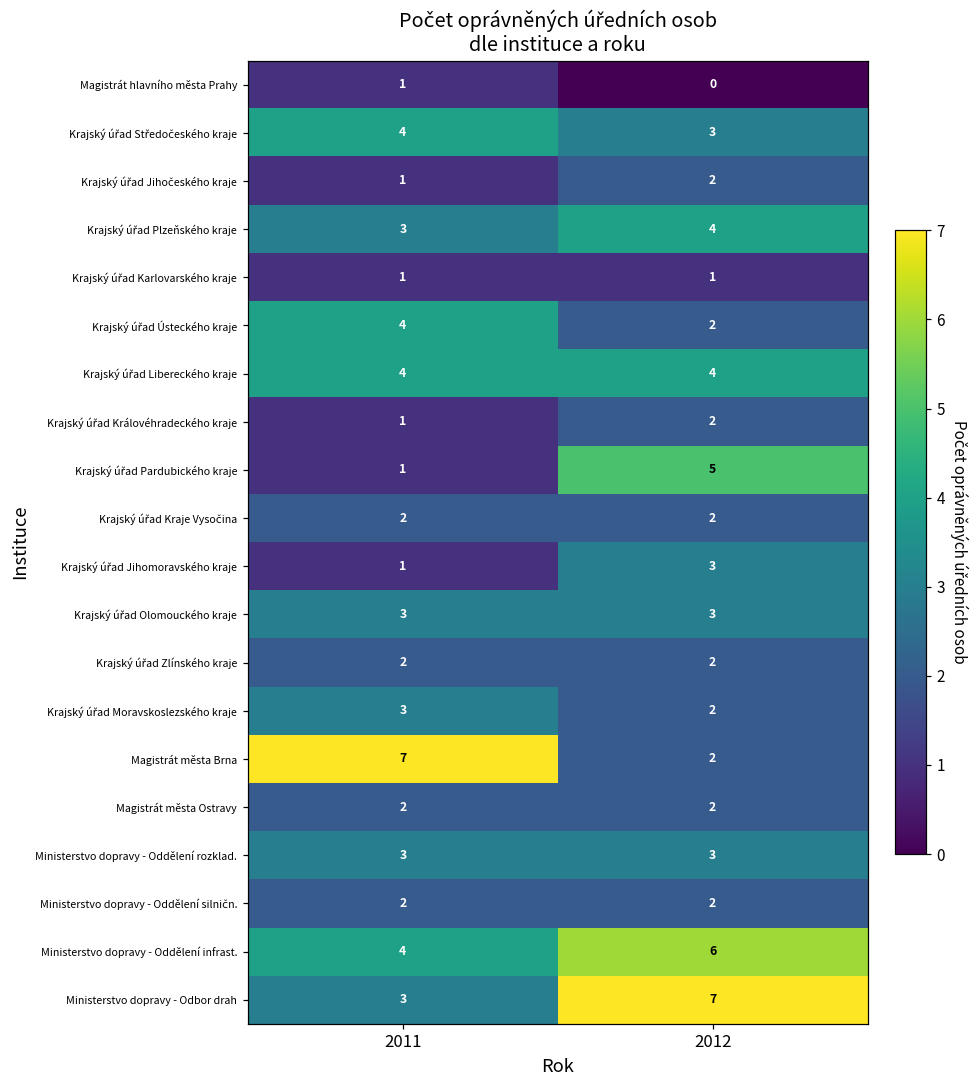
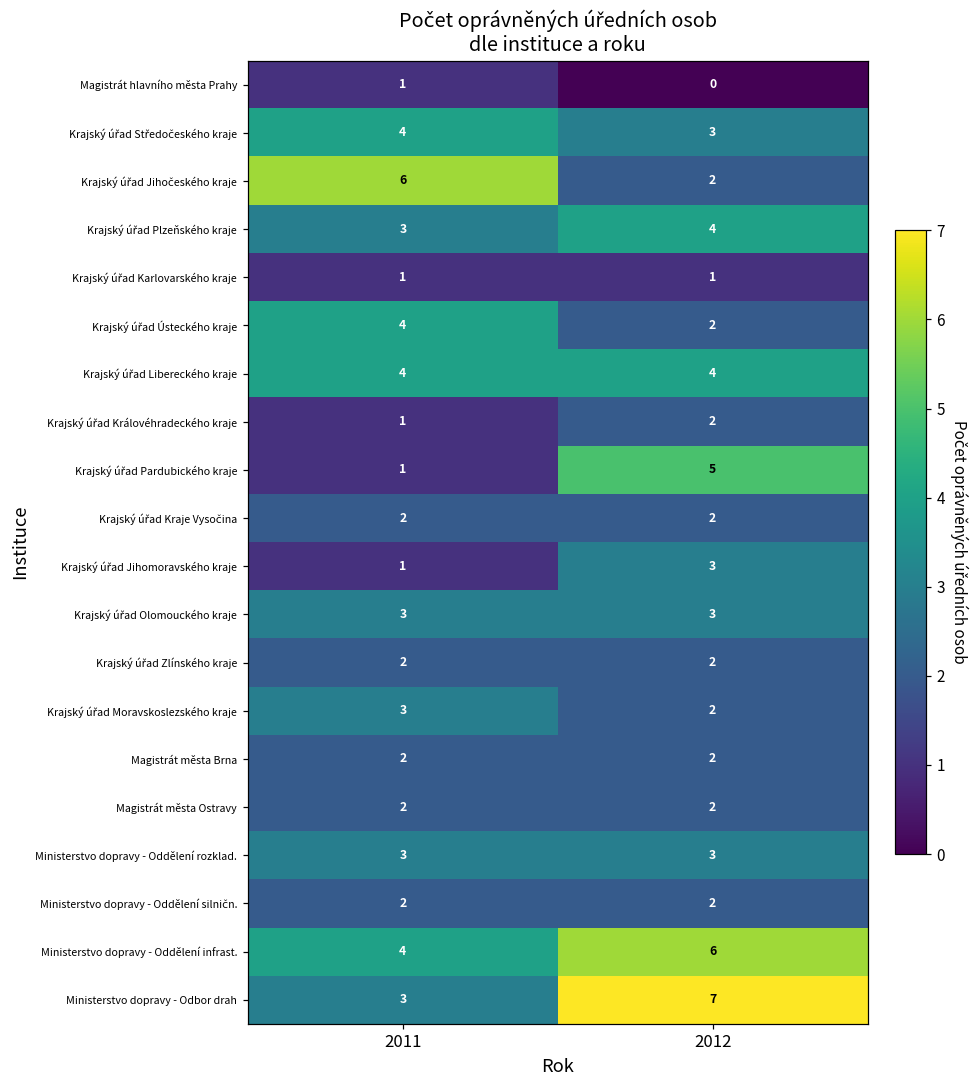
  {
    "Magistrát hlavního města Prahy": {
      "2011": 1,
      "2012": 0
    },
    "Krajský úřad Středočeského kraje": {
      "2011": 4,
      "2012": 3
    },
    "Krajský úřad Jihočeského kraje": {
-     "2011": 1,
+     "2011": 6,
      "2012": 2
    },
    "Krajský úřad Plzeňského kraje": {
      "2011": 3,
      "2012": 4
    },
    "Krajský úřad Karlovarského kraje": {
      "2011": 1,
      "2012": 1
    },
    "Krajský úřad Ústeckého kraje": {
      "2011": 4,
      "2012": 2
    },
    "Krajský úřad Libereckého kraje": {
      "2011": 4,
      "2012": 4
    },
    "Krajský úřad Královéhradeckého kraje": {
      "2011": 1,
      "2012": 2
    },
    "Krajský úřad Pardubického kraje": {
      "2011": 1,
      "2012": 5
    },
    "Krajský úřad Kraje Vysočina": {
      "2011": 2,
      "2012": 2
    },
    "Krajský úřad Jihomoravského kraje": {
      "2011": 1,
      "2012": 3
    },
    "Krajský úřad Olomouckého kraje": {
      "2011": 3,
      "2012": 3
    },
    "Krajský úřad Zlínského kraje": {
      "2011": 2,
      "2012": 2
    },
    "Krajský úřad Moravskoslezského kraje": {
      "2011": 3,
      "2012": 2
    },
    "Magistrát města Brna": {
-     "2011": 7,
+     "2011": 2,
      "2012": 2
    },
    "Magistrát města Ostravy": {
      "2011": 2,
      "2012": 2
    },
    "Ministerstvo dopravy - Oddělení rozklad.": {
      "2011": 3,
      "2012": 3
    },
    "Ministerstvo dopravy - Oddělení silničn.": {
      "2011": 2,
      "2012": 2
    },
    "Ministerstvo dopravy - Oddělení infrast.": {
      "2011": 4,
      "2012": 6
    },
    "Ministerstvo dopravy - Odbor drah": {
      "2011": 3,
      "2012": 7
    }
  }
